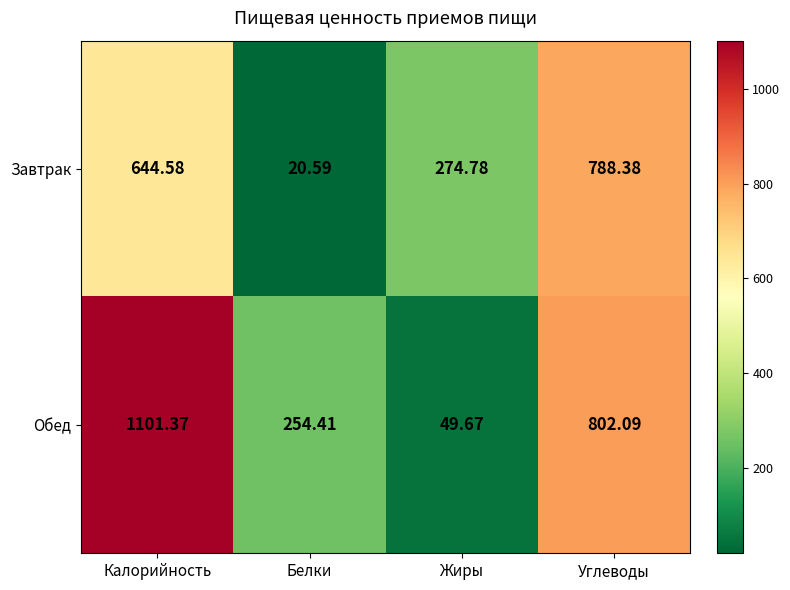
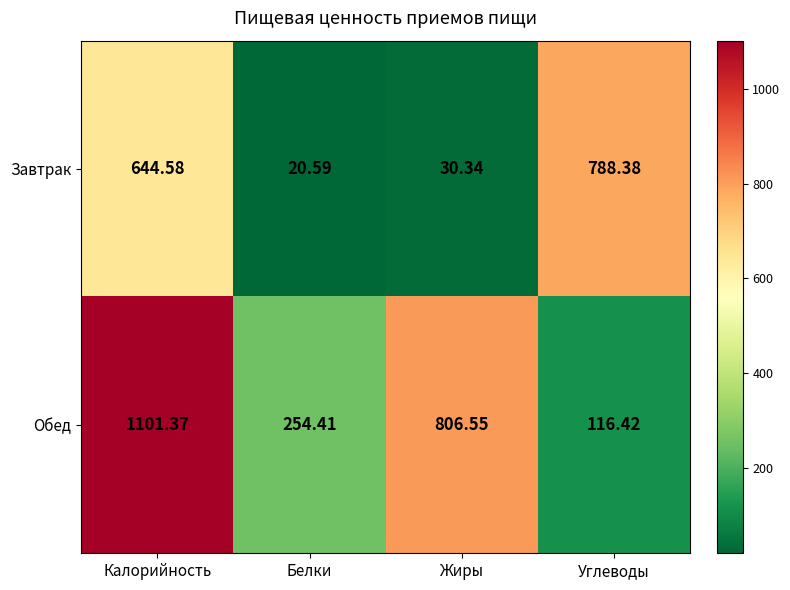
  {
    "Завтрак": {
      "Калорийность": 644.58,
      "Белки": 20.59,
-     "Жиры": 274.78,
+     "Жиры": 30.34,
      "Углеводы": 788.38
    },
    "Обед": {
      "Калорийность": 1101.37,
      "Белки": 254.41,
-     "Жиры": 49.67,
-     "Углеводы": 802.09
+     "Жиры": 806.55,
+     "Углеводы": 116.42
    }
  }
